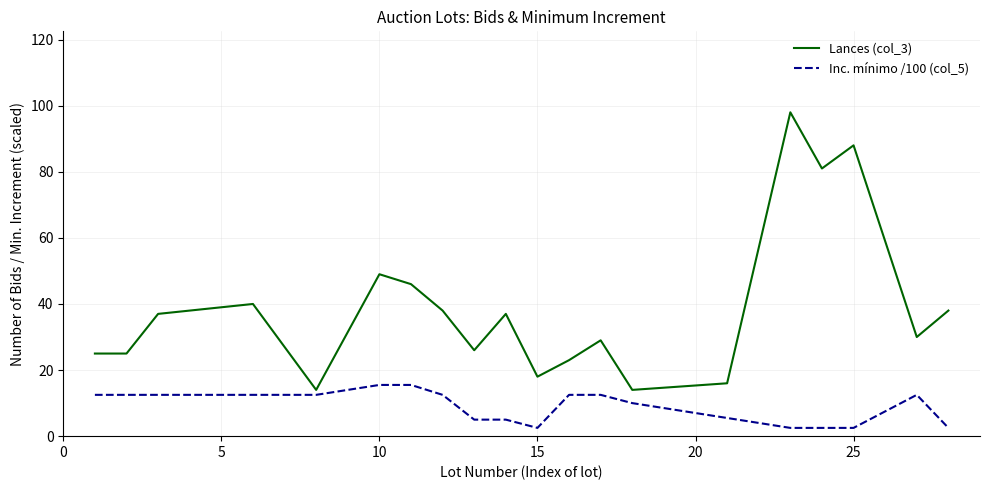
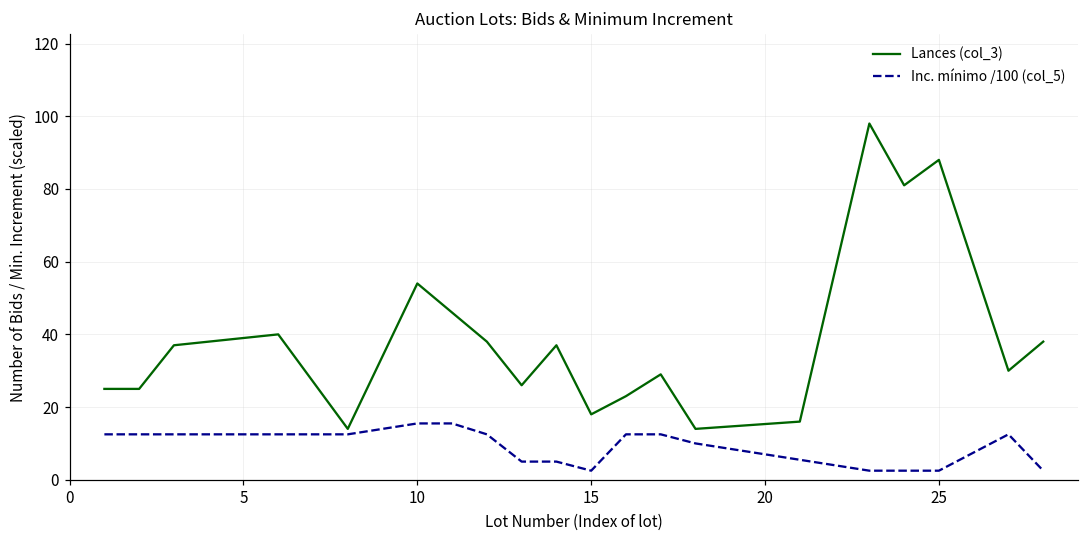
  {
    "Lances (col_3)": {
-     "10": 49,
+     "10": 54,
      "15": 18,
      "25": 88
    },
    "Inc. mínimo /100 (col_5)": {
      "10": 16,
      "15": 3,
      "25": 3
    }
  }
